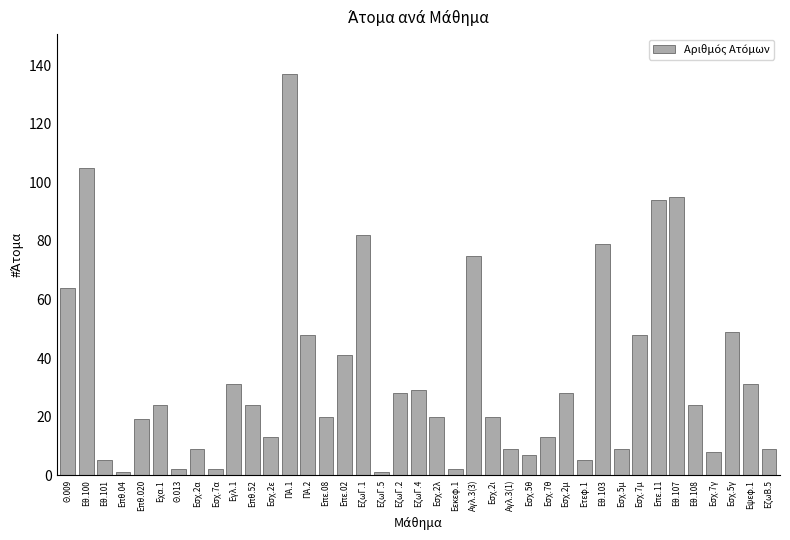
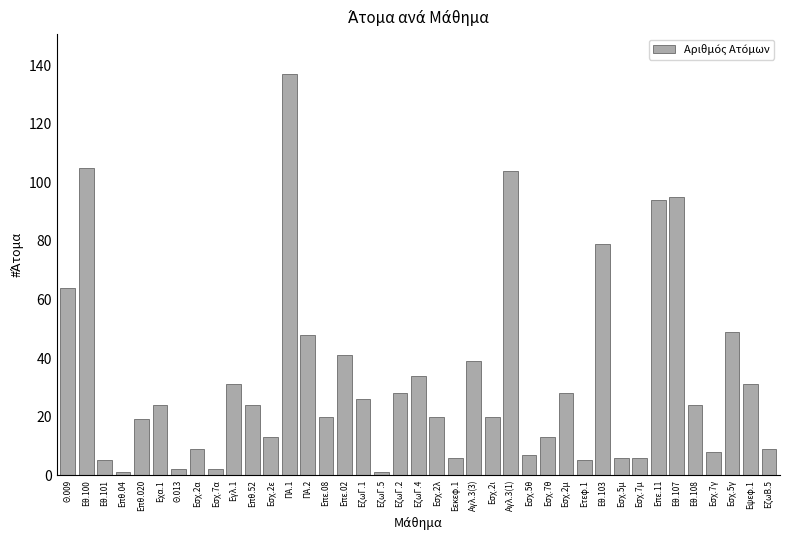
  {
    "Θ.009": 64,
    "Εθ.100": 105,
    "Εθ.101": 5,
    "Επθ.04": 1,
    "Επθ.020": 19,
    "Εχα.1": 24,
    "Θ.013": 2,
    "Εσχ.2α": 9,
    "Εσχ.7α": 2,
    "Εγλ.1": 31,
    "Επθ.52": 24,
    "Εσχ.2ε": 13,
    "ΠΑ.1": 137,
    "ΠΑ.2": 48,
    "Επε.08": 20,
    "Επε.02": 41,
-   "ΕζωΓ.1": 82,
+   "ΕζωΓ.1": 26,
    "ΕζωΓ.5": 1,
    "ΕζωΓ.2": 28,
-   "ΕζωΓ.4": 29,
+   "ΕζωΓ.4": 34,
    "Εσχ.2λ": 20,
-   "Εεκεφ.1": 2,
-   "Αγλ.3(3)": 75,
+   "Εεκεφ.1": 6,
+   "Αγλ.3(3)": 39,
    "Εσχ.2ι": 20,
-   "Αγλ.3(1)": 9,
+   "Αγλ.3(1)": 104,
    "Εσχ.5θ": 7,
    "Εσχ.7θ": 13,
    "Εσχ.2μ": 28,
    "Ετεφ.1": 5,
    "Εθ.103": 79,
-   "Εσχ.5μ": 9,
-   "Εσχ.7μ": 48,
+   "Εσχ.5μ": 6,
+   "Εσχ.7μ": 6,
    "Επε.11": 94,
    "Εθ.107": 95,
    "Εθ.108": 24,
    "Εσχ.7γ": 8,
    "Εσχ.5γ": 49,
    "Εψεφ.1": 31,
    "ΕζωΒ.5": 9
  }
